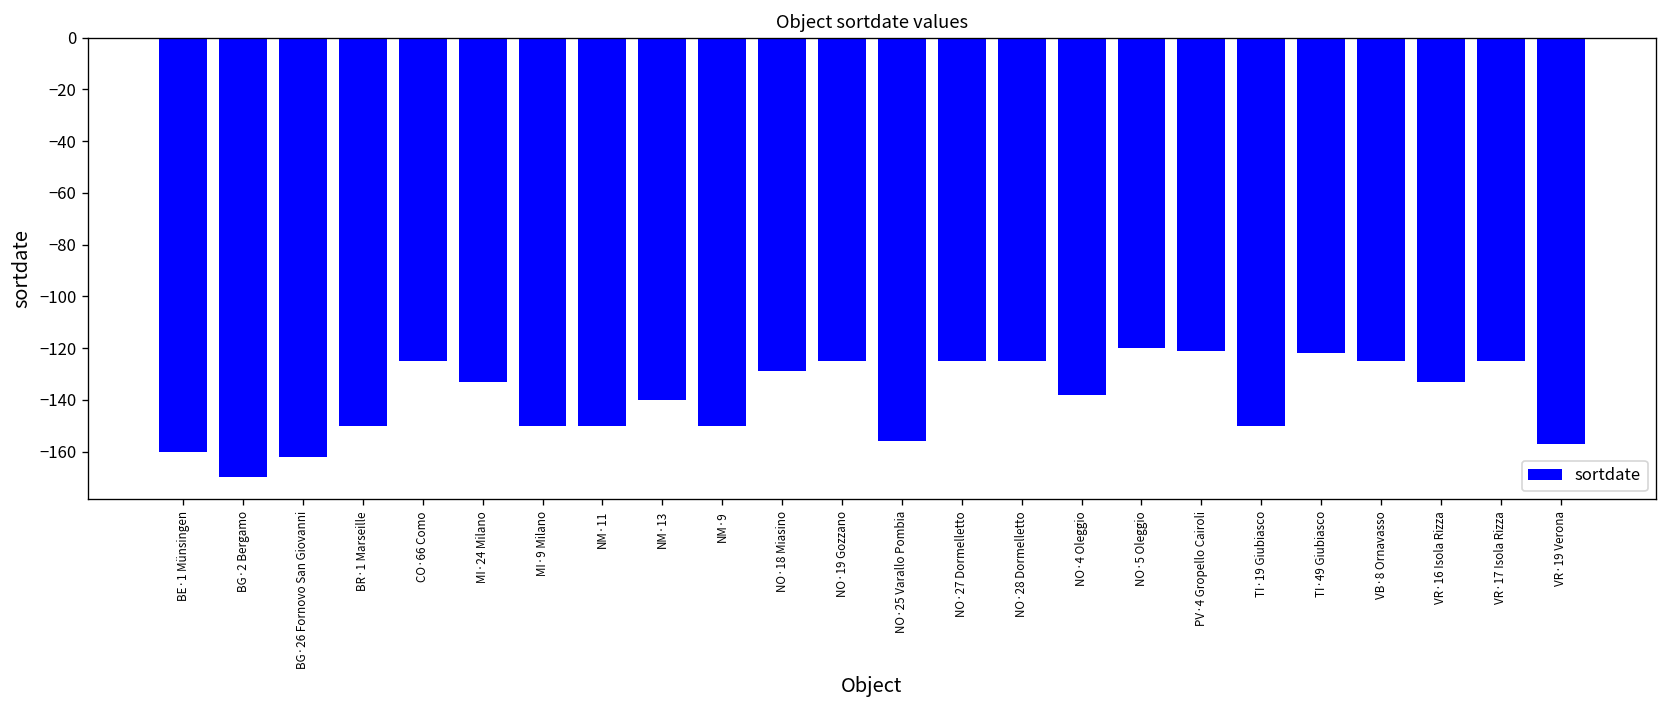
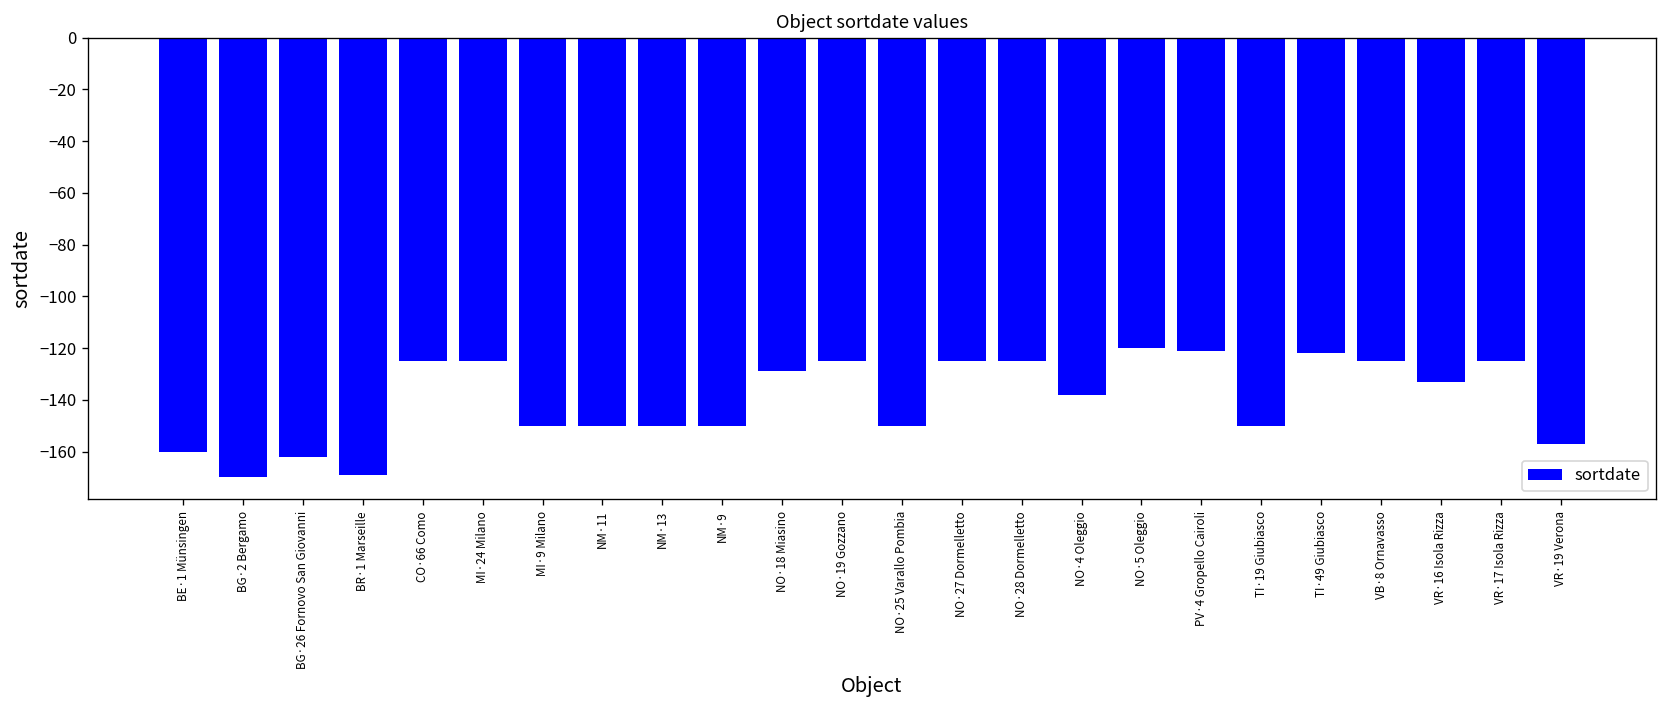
  {
    "BE·1 Münsingen": -160,
    "BG·2 Bergamo": -170,
    "BG·26 Fornovo San Giovanni": -162,
-   "BR·1 Marseille": -150,
+   "BR·1 Marseille": -169,
    "CO·66 Como": -125,
-   "MI·24 Milano": -133,
+   "MI·24 Milano": -125,
    "MI·9 Milano": -150,
    "NM·11": -150,
-   "NM·13": -140,
+   "NM·13": -150,
    "NM·9": -150,
    "NO·18 Miasino": -129,
    "NO·19 Gozzano": -125,
-   "NO·25 Varallo Pombia": -156,
+   "NO·25 Varallo Pombia": -150,
    "NO·27 Dormelletto": -125,
    "NO·28 Dormelletto": -125,
    "NO·4 Oleggio": -138,
    "NO·5 Oleggio": -120,
    "PV·4 Gropello Cairoli": -121,
    "TI·19 Giubiasco": -150,
    "TI·49 Giubiasco": -122,
    "VB·8 Ornavasso": -125,
    "VR·16 Isola Rizza": -133,
    "VR·17 Isola Rizza": -125,
    "VR·19 Verona": -157
  }
